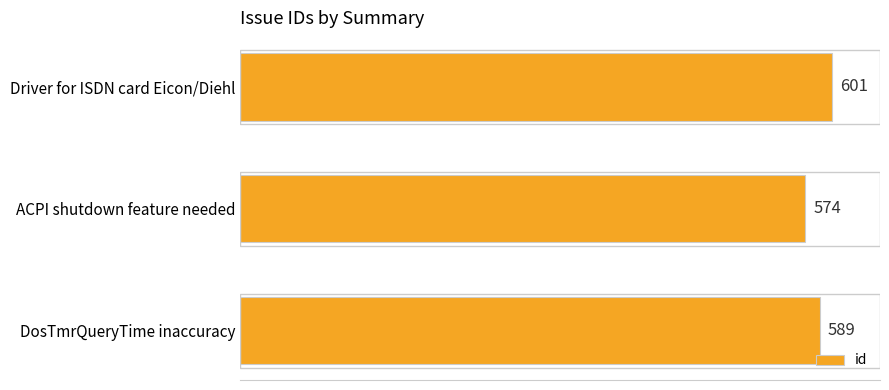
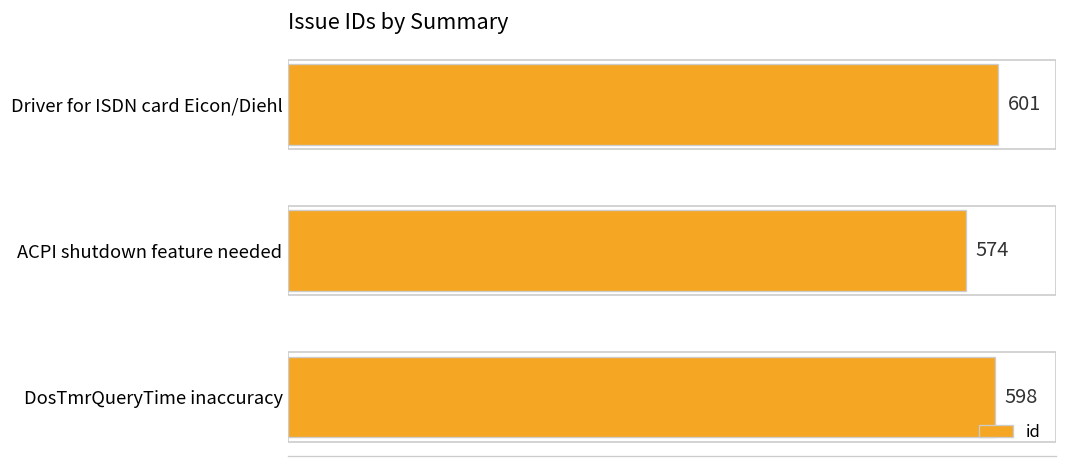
  {
    "Driver for ISDN card Eicon/Diehl": 601,
    "ACPI shutdown feature needed": 574,
-   "DosTmrQueryTime inaccuracy": 589
+   "DosTmrQueryTime inaccuracy": 598
  }
